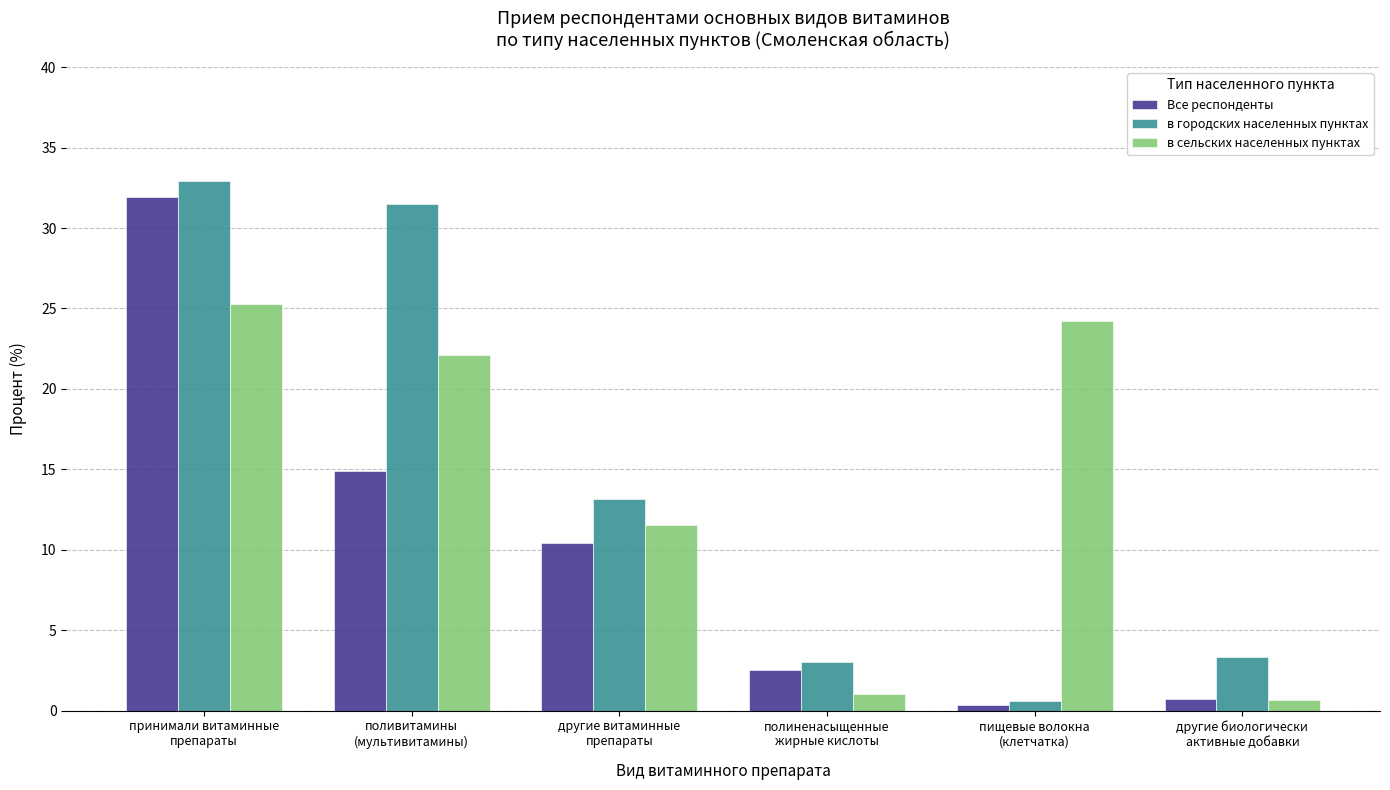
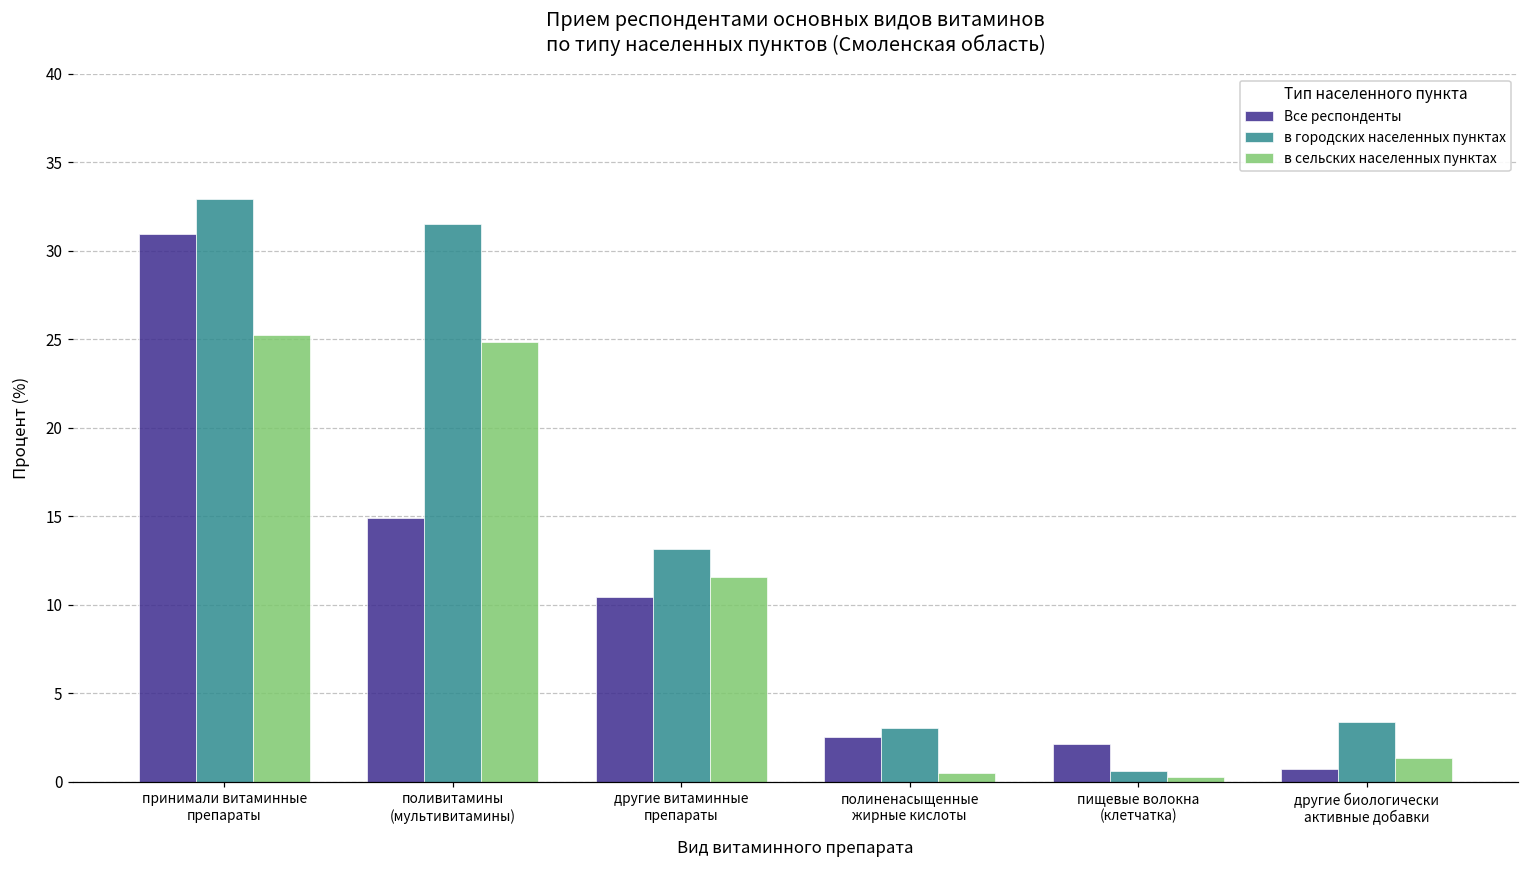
  {
    "Все респонденты": {
-     "принимали витаминные препараты": 31.9,
+     "принимали витаминные препараты": 30.9,
      "поливитамины (мультивитамины)": 14.9,
      "другие витаминные препараты": 10.4,
      "полиненасыщенные жирные кислоты": 2.5,
-     "пищевые волокна (клетчатка)": 0.4,
+     "пищевые волокна (клетчатка)": 2.1,
      "другие биологически активные добавки": 0.7
    },
    "в городских населенных пунктах": {
      "принимали витаминные препараты": 32.9,
      "поливитамины (мультивитамины)": 31.5,
      "другие витаминные препараты": 13.2,
      "полиненасыщенные жирные кислоты": 3.0,
      "пищевые волокна (клетчатка)": 0.6,
      "другие биологически активные добавки": 3.4
    },
    "в сельских населенных пунктах": {
      "принимали витаминные препараты": 25.3,
-     "поливитамины (мультивитамины)": 22.1,
+     "поливитамины (мультивитамины)": 24.9,
      "другие витаминные препараты": 11.6,
-     "полиненасыщенные жирные кислоты": 1.0,
-     "пищевые волокна (клетчатка)": 24.2,
-     "другие биологически активные добавки": 0.6
+     "полиненасыщенные жирные кислоты": 0.5,
+     "пищевые волокна (клетчатка)": 0.3,
+     "другие биологически активные добавки": 1.3
    }
  }
